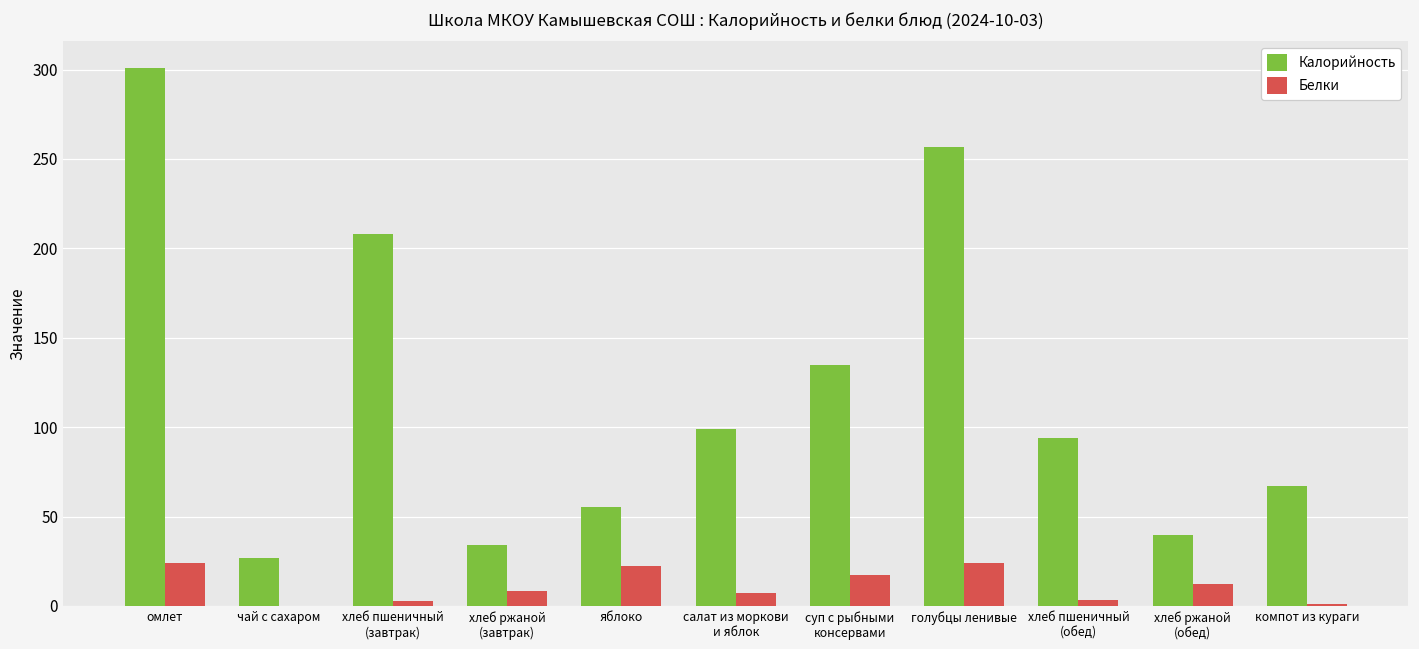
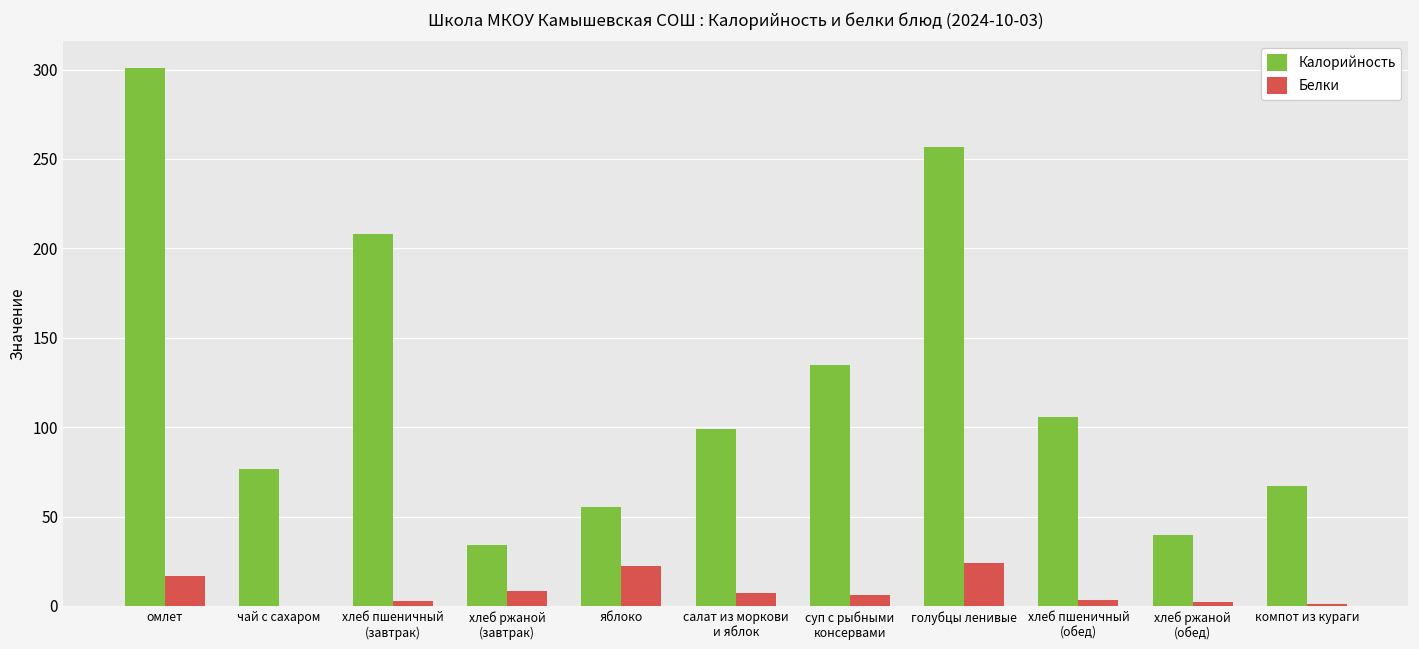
  {
    "Калорийность": {
      "омлет": 301,
-     "чай с сахаром": 27,
+     "чай с сахаром": 77,
      "хлеб пшеничный (завтрак)": 208,
      "хлеб ржаной (завтрак)": 34,
      "яблоко": 55,
      "салат из моркови и яблок": 99,
      "суп с рыбными консервами": 135,
      "голубцы ленивые": 257,
-     "хлеб пшеничный (обед)": 94,
+     "хлеб пшеничный (обед)": 106,
      "хлеб ржаной (обед)": 40,
      "компот из кураги": 67
    },
    "Белки": {
-     "омлет": 24,
+     "омлет": 17,
      "чай с сахаром": 0,
      "хлеб пшеничный (завтрак)": 3,
      "хлеб ржаной (завтрак)": 8,
      "яблоко": 22,
      "салат из моркови и яблок": 7,
-     "суп с рыбными консервами": 17,
+     "суп с рыбными консервами": 6,
      "голубцы ленивые": 24,
      "хлеб пшеничный (обед)": 3,
-     "хлеб ржаной (обед)": 12
+     "хлеб ржаной (обед)": 2
    }
  }
